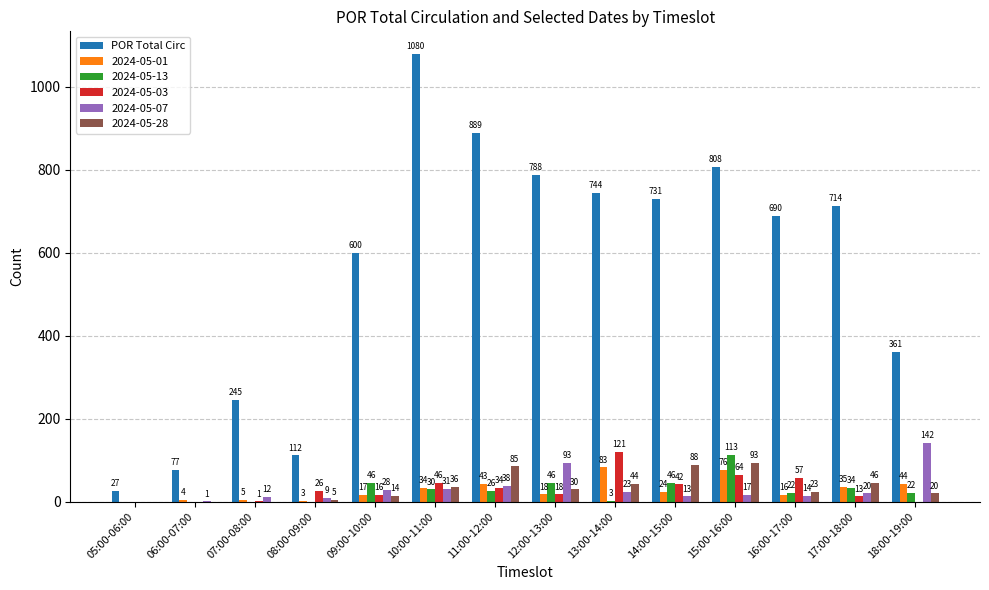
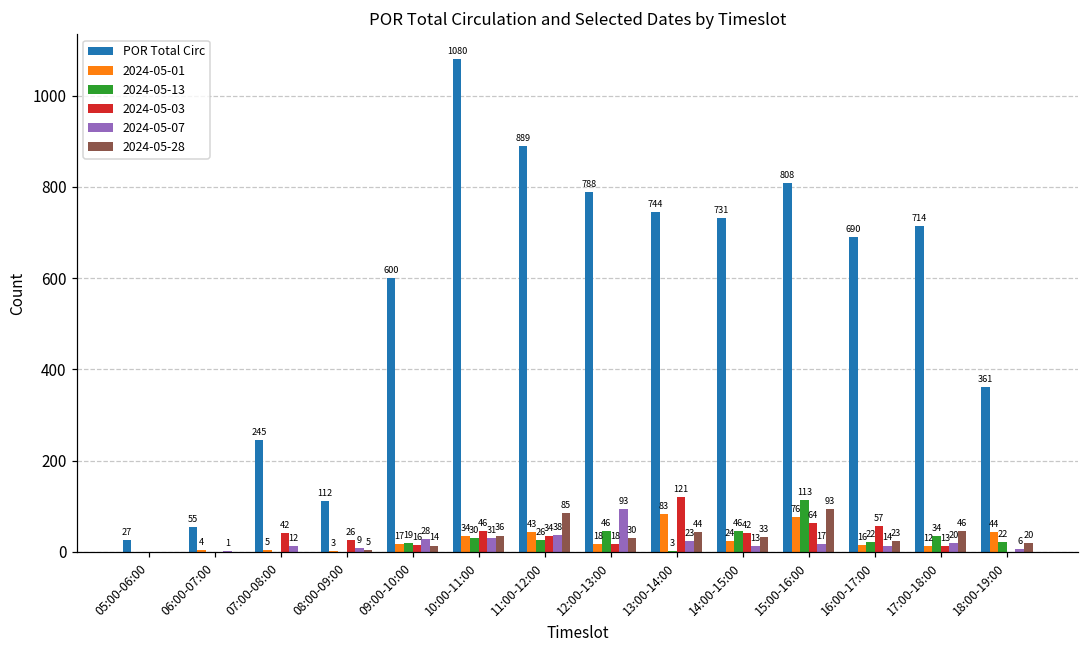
  {
    "POR Total Circ": {
      "05:00-06:00": 27,
-     "06:00-07:00": 77,
+     "06:00-07:00": 55,
      "07:00-08:00": 245,
      "08:00-09:00": 112,
      "09:00-10:00": 600,
      "10:00-11:00": 1080,
      "11:00-12:00": 889,
      "12:00-13:00": 788,
      "13:00-14:00": 744,
      "14:00-15:00": 731,
      "15:00-16:00": 808,
      "16:00-17:00": 690,
      "17:00-18:00": 714,
      "18:00-19:00": 361
    },
    "2024-05-01": {
      "06:00-07:00": 4,
      "07:00-08:00": 5,
      "08:00-09:00": 3,
      "09:00-10:00": 17,
      "10:00-11:00": 34,
      "11:00-12:00": 43,
      "12:00-13:00": 18,
      "13:00-14:00": 83,
      "14:00-15:00": 24,
      "15:00-16:00": 76,
      "16:00-17:00": 16,
-     "17:00-18:00": 35,
+     "17:00-18:00": 12,
      "18:00-19:00": 44
    },
    "2024-05-13": {
-     "09:00-10:00": 46,
+     "09:00-10:00": 19,
      "10:00-11:00": 30,
      "11:00-12:00": 26,
      "12:00-13:00": 46,
      "13:00-14:00": 3,
      "14:00-15:00": 46,
      "15:00-16:00": 113,
      "16:00-17:00": 22,
      "18:00-19:00": 22
    },
    "2024-05-03": {
-     "07:00-08:00": 1,
+     "07:00-08:00": 42,
      "08:00-09:00": 26,
      "09:00-10:00": 16,
      "10:00-11:00": 46,
      "11:00-12:00": 34,
      "12:00-13:00": 18,
      "13:00-14:00": 121,
      "14:00-15:00": 42,
      "15:00-16:00": 64,
      "16:00-17:00": 57,
      "17:00-18:00": 13
    },
    "2024-05-07": {
      "06:00-07:00": 1,
      "07:00-08:00": 12,
      "08:00-09:00": 9,
      "09:00-10:00": 28,
      "10:00-11:00": 31,
      "11:00-12:00": 38,
      "12:00-13:00": 93,
      "13:00-14:00": 23,
      "14:00-15:00": 13,
      "15:00-16:00": 17,
      "16:00-17:00": 14,
      "17:00-18:00": 20,
-     "18:00-19:00": 142
+     "18:00-19:00": 6
    },
    "2024-05-28": {
      "08:00-09:00": 5,
      "09:00-10:00": 14,
      "10:00-11:00": 36,
      "11:00-12:00": 85,
      "12:00-13:00": 30,
      "13:00-14:00": 44,
-     "14:00-15:00": 88,
+     "14:00-15:00": 33,
      "15:00-16:00": 93,
      "16:00-17:00": 23,
      "17:00-18:00": 46,
      "18:00-19:00": 20
    }
  }
